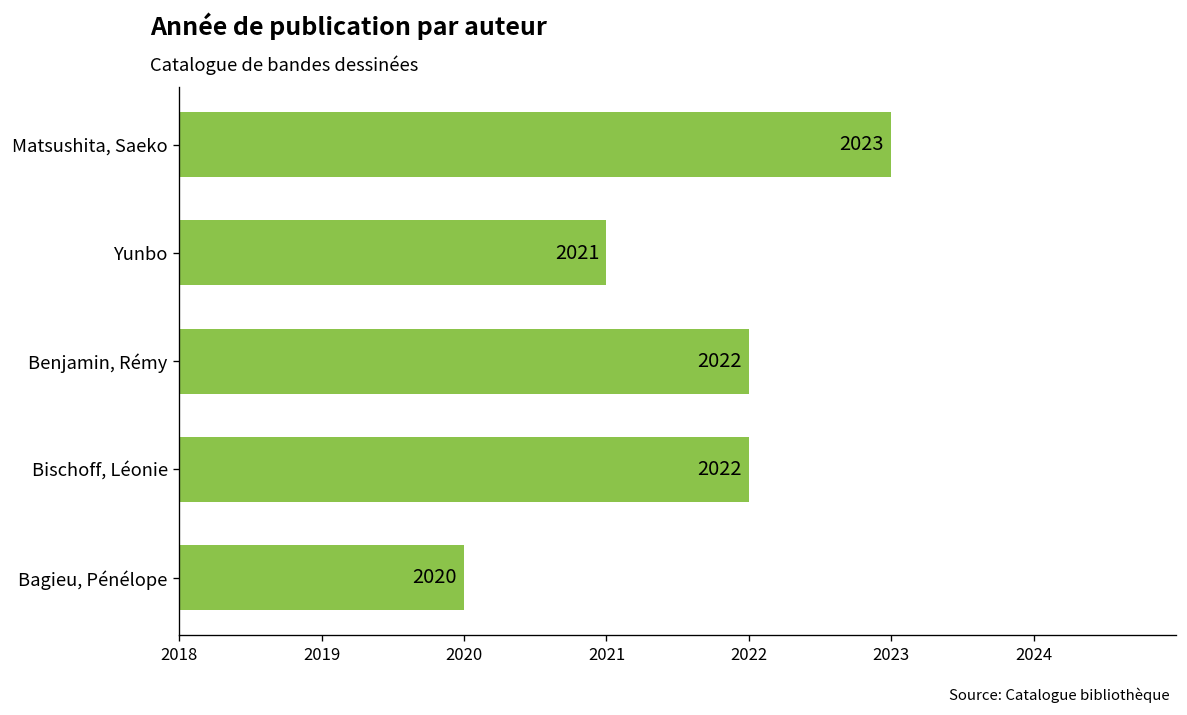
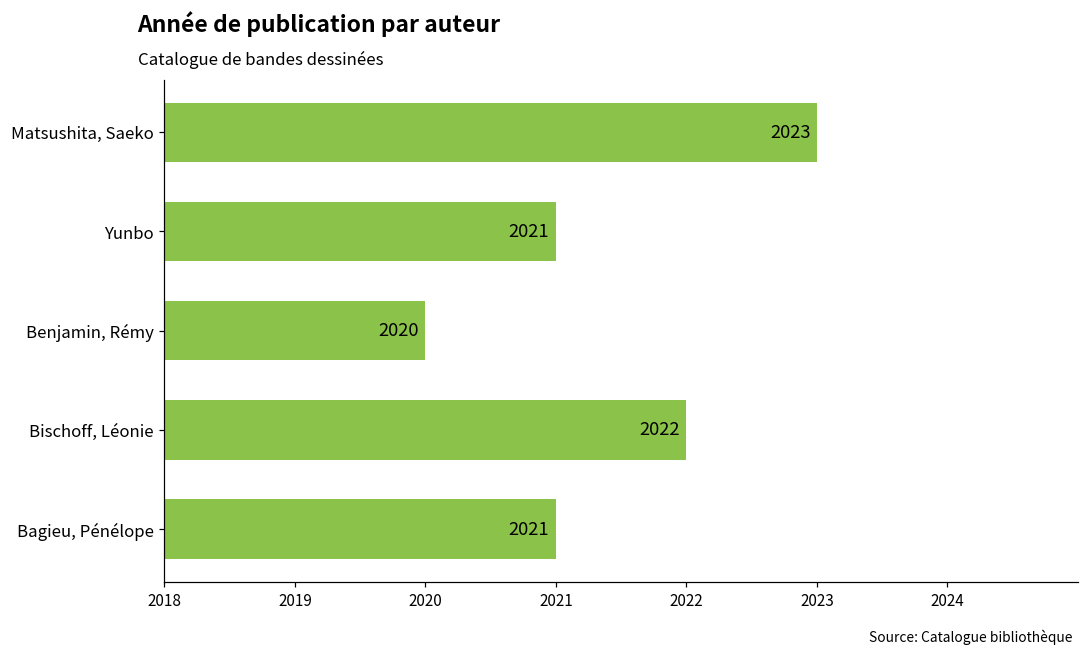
  {
    "Matsushita, Saeko": 2023,
    "Yunbo": 2021,
-   "Benjamin, Rémy": 2022,
+   "Benjamin, Rémy": 2020,
    "Bischoff, Léonie": 2022,
-   "Bagieu, Pénélope": 2020
+   "Bagieu, Pénélope": 2021
  }
